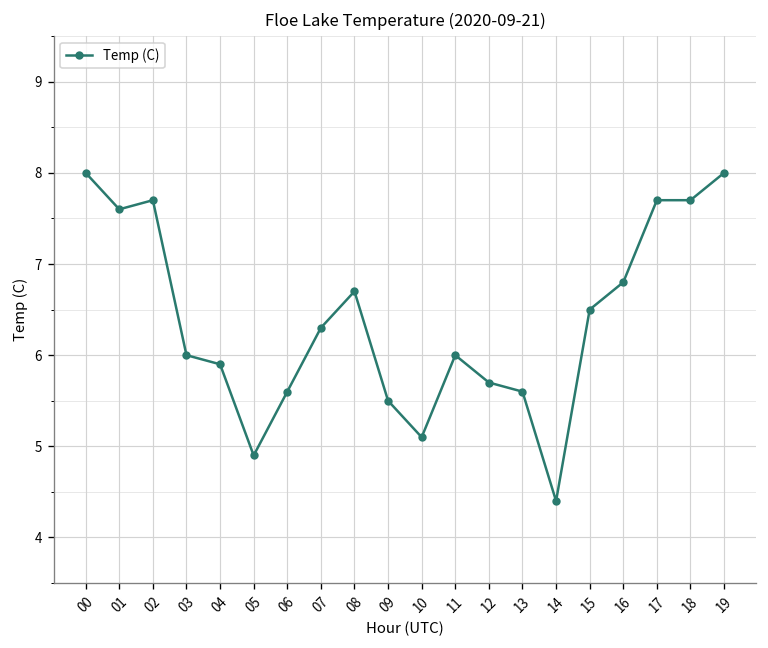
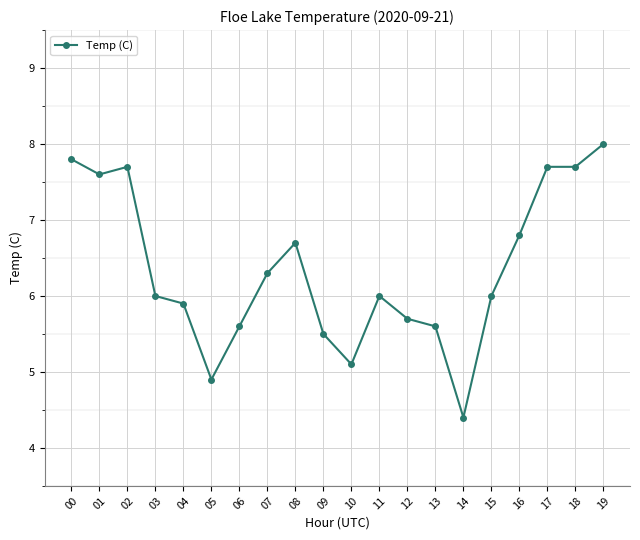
  {
-   "00": 8.0,
+   "00": 7.8,
    "01": 7.6,
    "02": 7.7,
    "03": 6.0,
    "04": 5.9,
    "05": 4.9,
    "06": 5.6,
    "07": 6.3,
    "08": 6.7,
    "09": 5.5,
    "10": 5.1,
    "11": 6.0,
    "12": 5.7,
    "13": 5.6,
    "14": 4.4,
-   "15": 6.5,
+   "15": 6.0,
    "16": 6.8,
    "17": 7.7,
    "18": 7.7,
    "19": 8.0
  }
